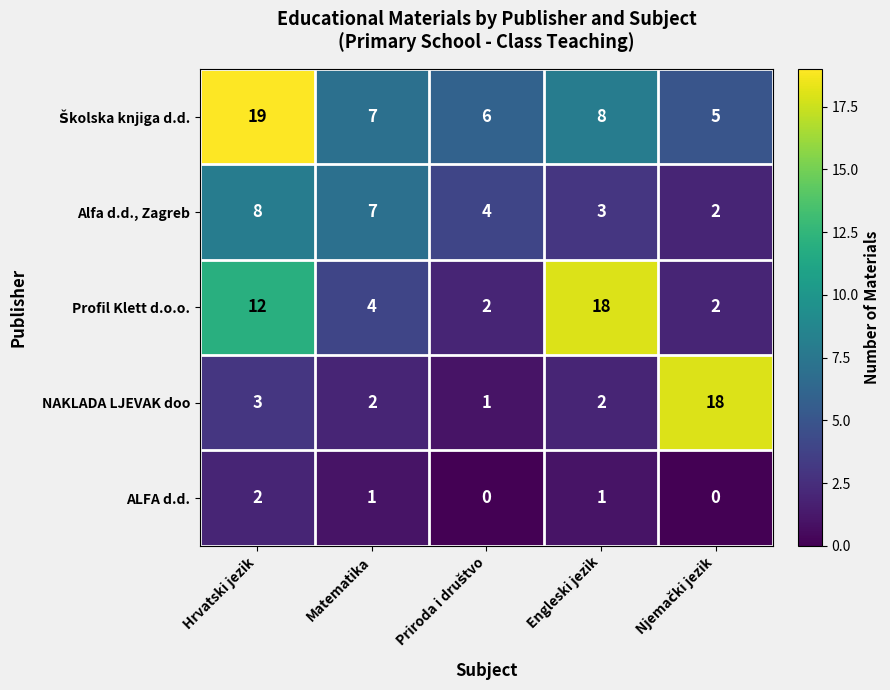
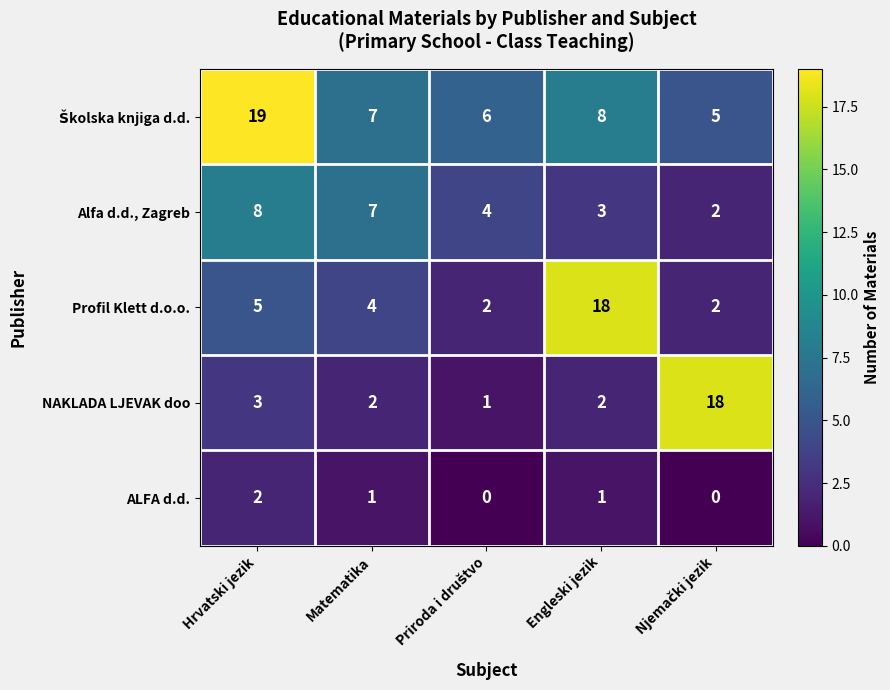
  {
    "Školska knjiga d.d.": {
      "Hrvatski jezik": 19,
      "Matematika": 7,
      "Priroda i društvo": 6,
      "Engleski jezik": 8,
      "Njemački jezik": 5
    },
    "Alfa d.d., Zagreb": {
      "Hrvatski jezik": 8,
      "Matematika": 7,
      "Priroda i društvo": 4,
      "Engleski jezik": 3,
      "Njemački jezik": 2
    },
    "Profil Klett d.o.o.": {
-     "Hrvatski jezik": 12,
+     "Hrvatski jezik": 5,
      "Matematika": 4,
      "Priroda i društvo": 2,
      "Engleski jezik": 18,
      "Njemački jezik": 2
    },
    "NAKLADA LJEVAK doo": {
      "Hrvatski jezik": 3,
      "Matematika": 2,
      "Priroda i društvo": 1,
      "Engleski jezik": 2,
      "Njemački jezik": 18
    },
    "ALFA d.d.": {
      "Hrvatski jezik": 2,
      "Matematika": 1,
      "Priroda i društvo": 0,
      "Engleski jezik": 1,
      "Njemački jezik": 0
    }
  }
